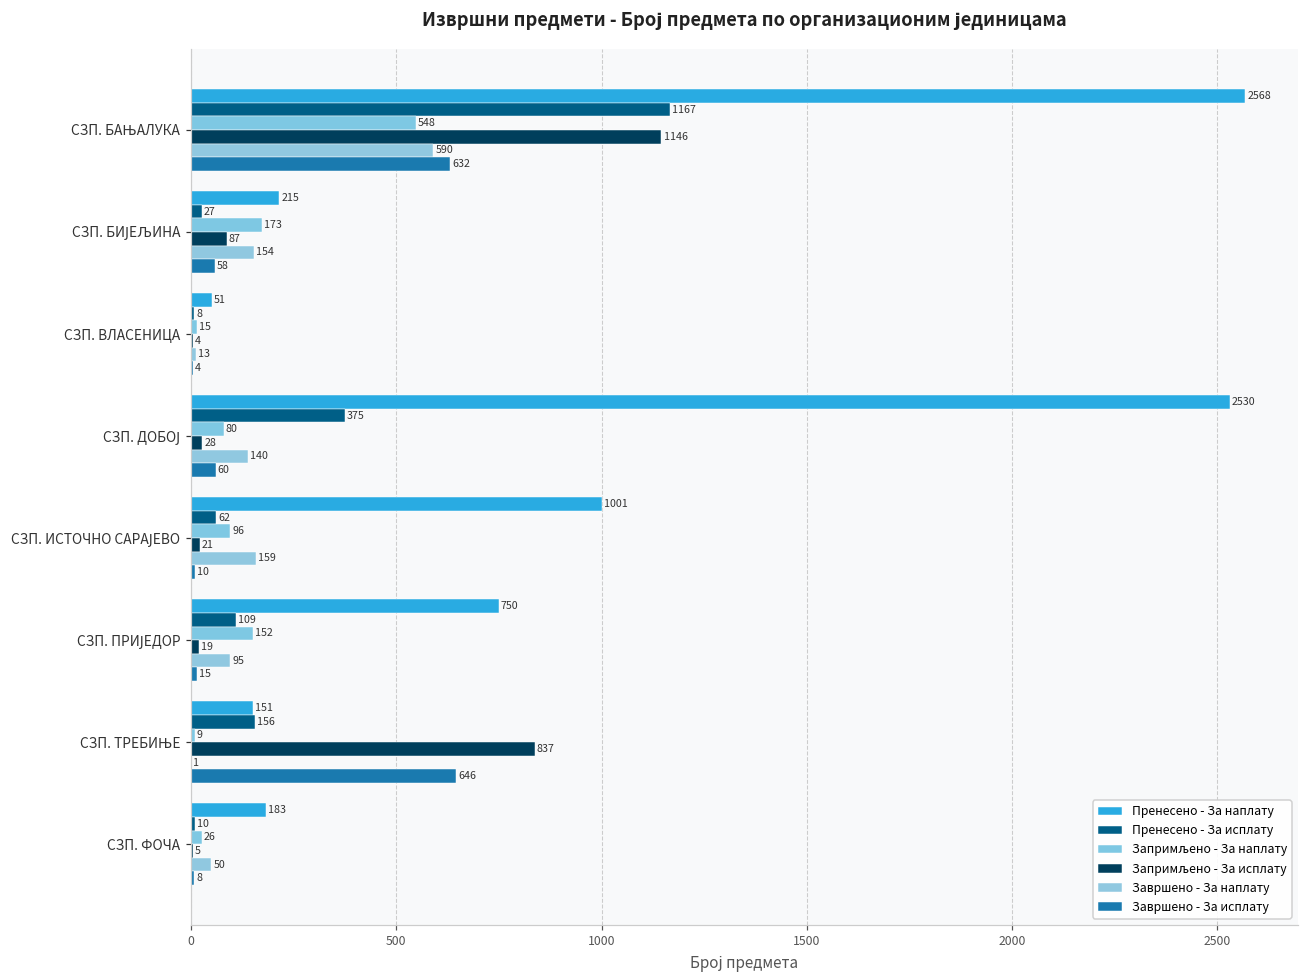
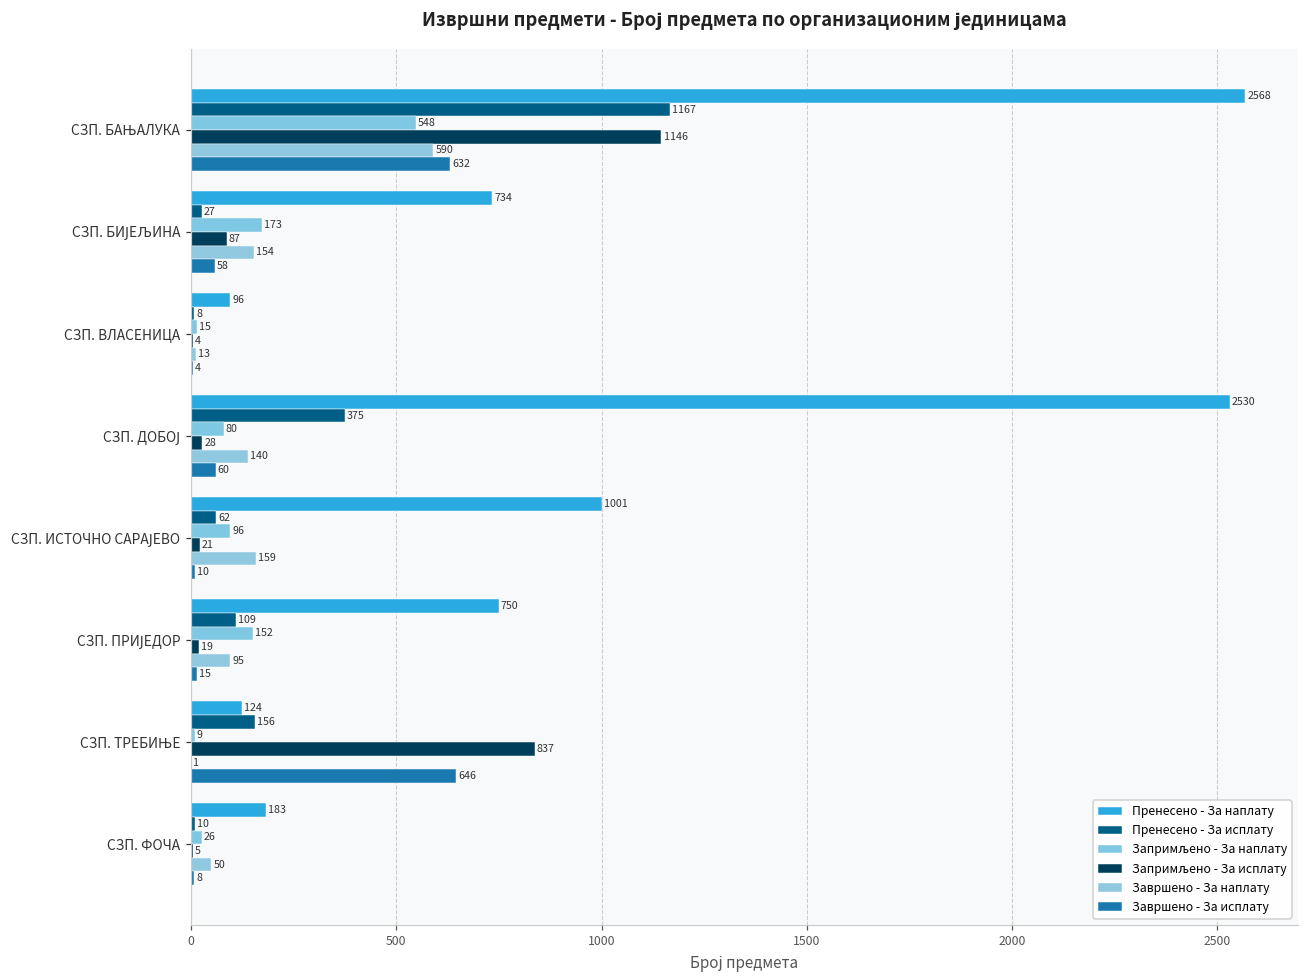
  {
    "Пренесено - За наплату": {
      "СЗП. БАЊАЛУКА": 2568,
-     "СЗП. БИЈЕЉИНА": 215,
-     "СЗП. ВЛАСЕНИЦА": 51,
+     "СЗП. БИЈЕЉИНА": 734,
+     "СЗП. ВЛАСЕНИЦА": 96,
      "СЗП. ДОБОЈ": 2530,
      "СЗП. ИСТОЧНО САРАЈЕВО": 1001,
      "СЗП. ПРИЈЕДОР": 750,
-     "СЗП. ТРЕБИЊЕ": 151,
+     "СЗП. ТРЕБИЊЕ": 124,
      "СЗП. ФОЧА": 183
    }
  }
